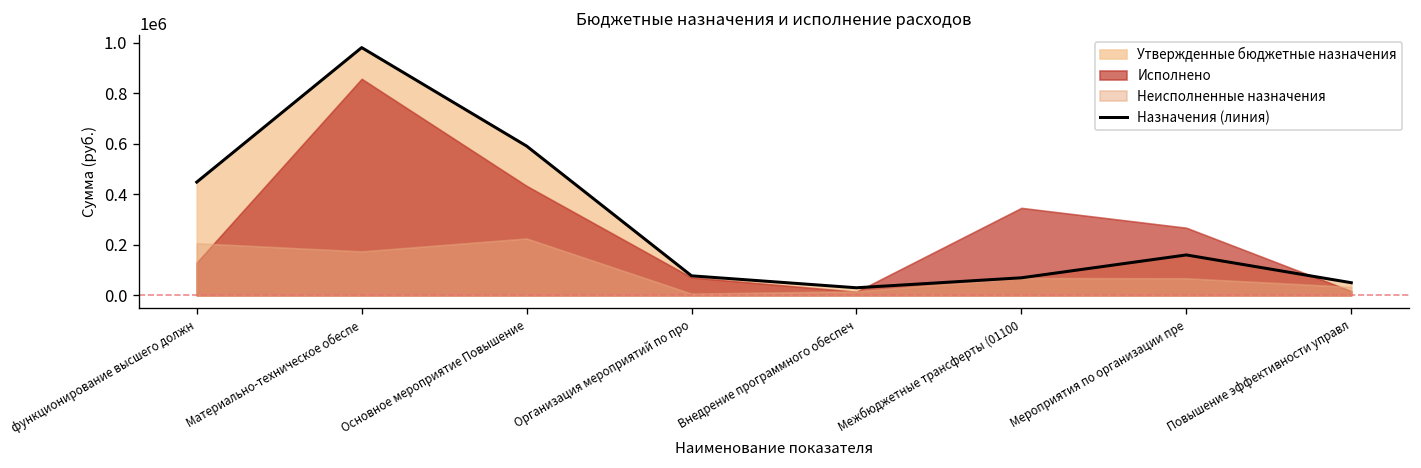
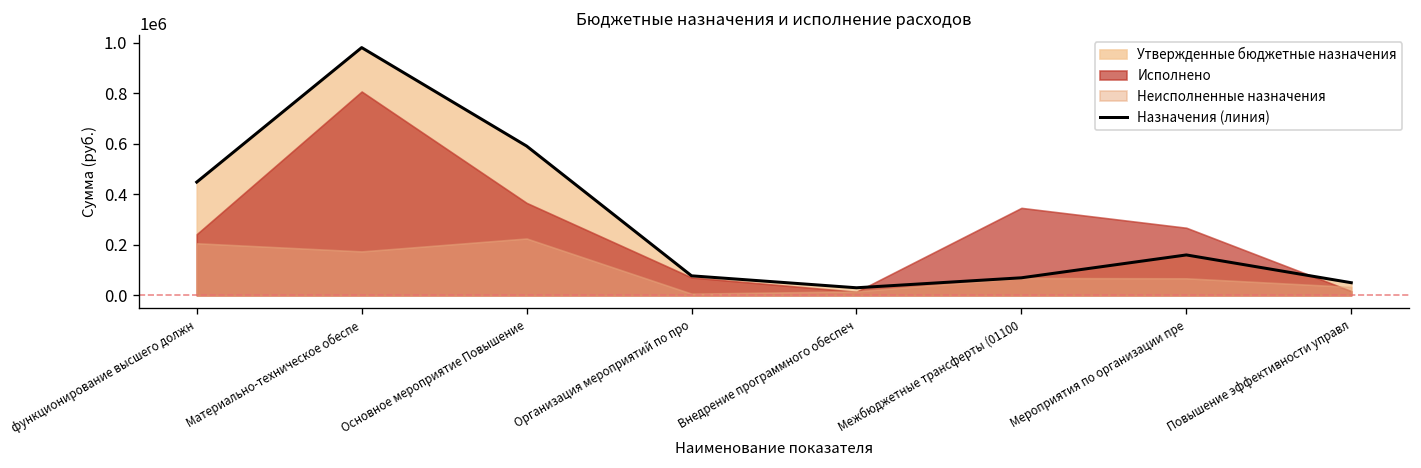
  {
    "Исполнено": {
-     "функционирование высшего должн": 130000,
-     "Материально-техническое обеспе": 860000,
-     "Основное мероприятие Повышение": 430000,
+     "функционирование высшего должн": 240000,
+     "Материально-техническое обеспе": 810000,
+     "Основное мероприятие Повышение": 370000,
      "Межбюджетные трансферты (01100": 350000,
      "Мероприятия по организации пре": 270000,
      "Повышение эффективности управл": 20000
    }
  }
